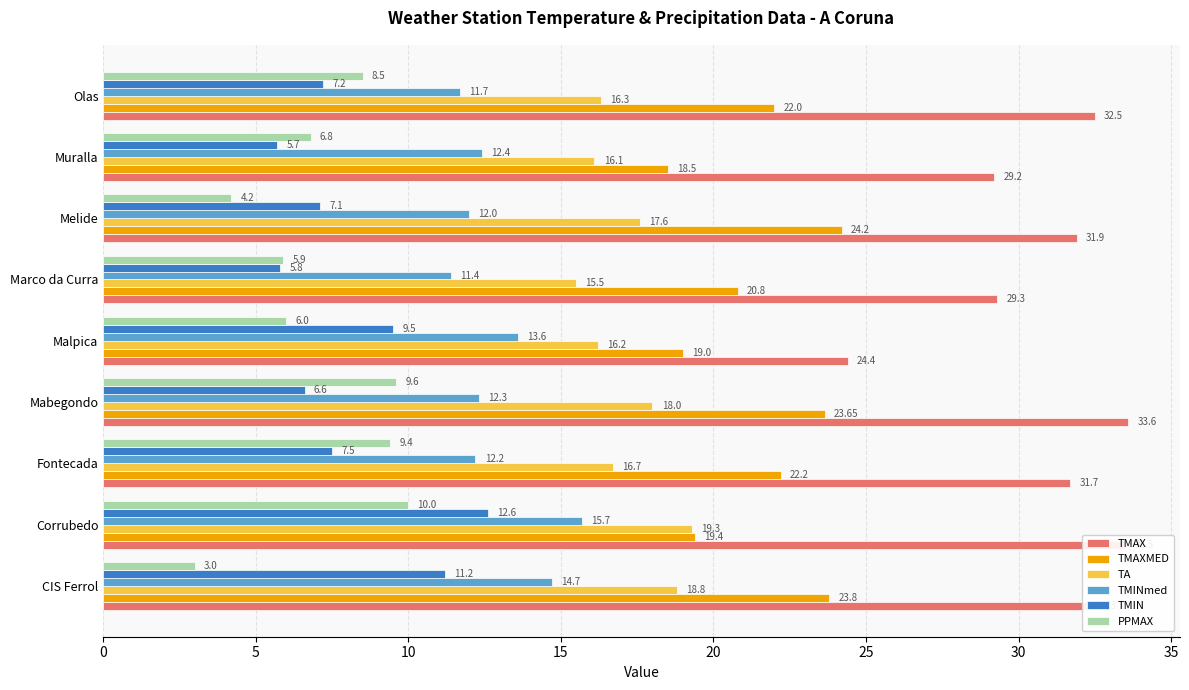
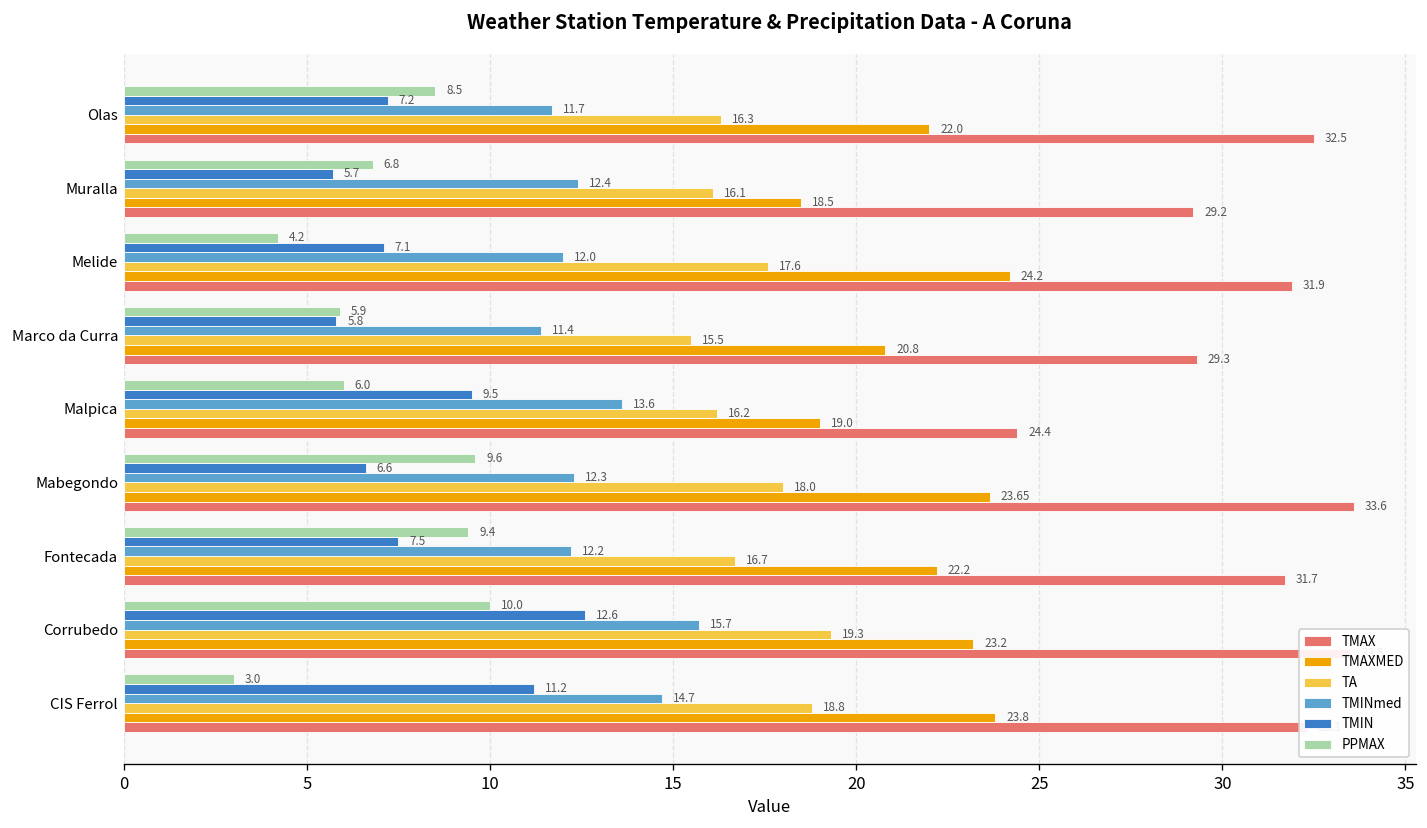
  {
    "TMAX": {
      "Olas": 32.5,
      "Muralla": 29.2,
      "Melide": 31.9,
      "Marco da Curra": 29.3,
      "Malpica": 24.4,
      "Mabegondo": 33.6,
      "Fontecada": 31.7
    },
    "TMAXMED": {
      "Olas": 22.0,
      "Muralla": 18.5,
      "Melide": 24.2,
      "Marco da Curra": 20.8,
      "Malpica": 19.0,
      "Mabegondo": 23.65,
      "Fontecada": 22.2,
-     "Corrubedo": 19.4,
+     "Corrubedo": 23.2,
      "CIS Ferrol": 23.8
    },
    "TA": {
      "Olas": 16.3,
      "Muralla": 16.1,
      "Melide": 17.6,
      "Marco da Curra": 15.5,
      "Malpica": 16.2,
      "Mabegondo": 18.0,
      "Fontecada": 16.7,
      "CIS Ferrol": 18.8
    },
    "PPMAX": {
      "Olas": 8.5,
      "Muralla": 6.8,
      "Melide": 4.2,
      "Malpica": 6.0,
      "Mabegondo": 9.6,
      "Fontecada": 9.4,
      "Corrubedo": 10.0,
      "CIS Ferrol": 3.0
    }
  }
